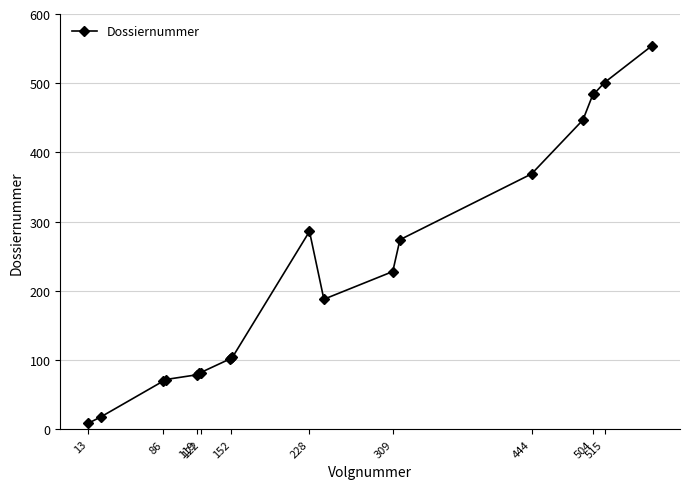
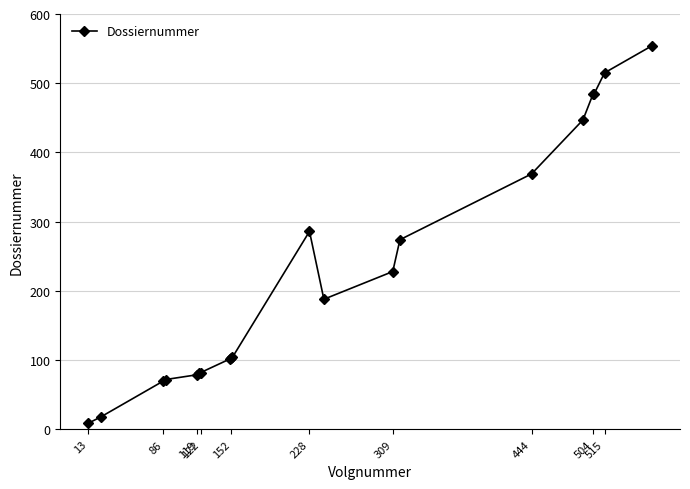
  {
    "13": 10,
    "86": 70,
    "119": 80,
    "122": 80,
    "152": 100,
    "228": 290,
    "309": 230,
    "444": 370,
    "504": 490,
-   "515": 500
+   "515": 520
  }
